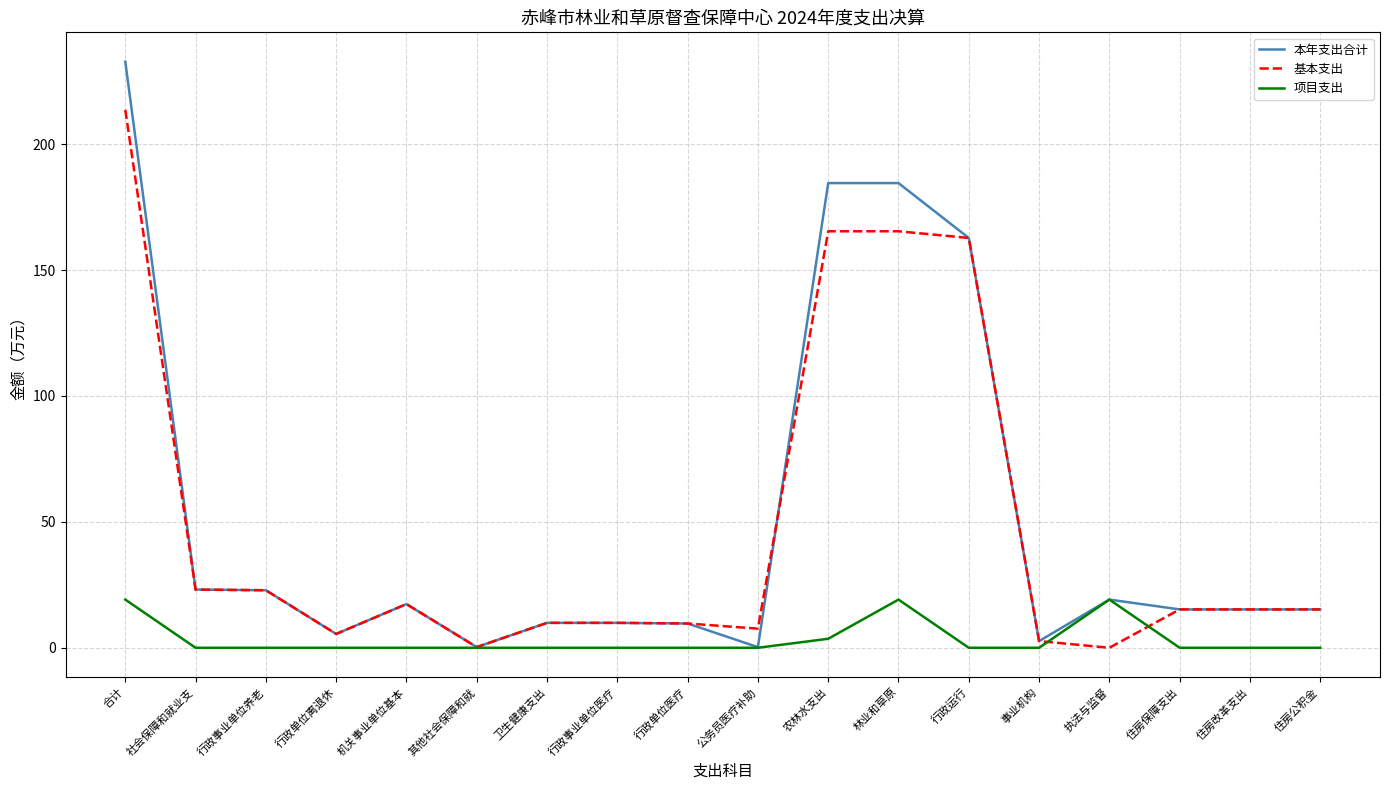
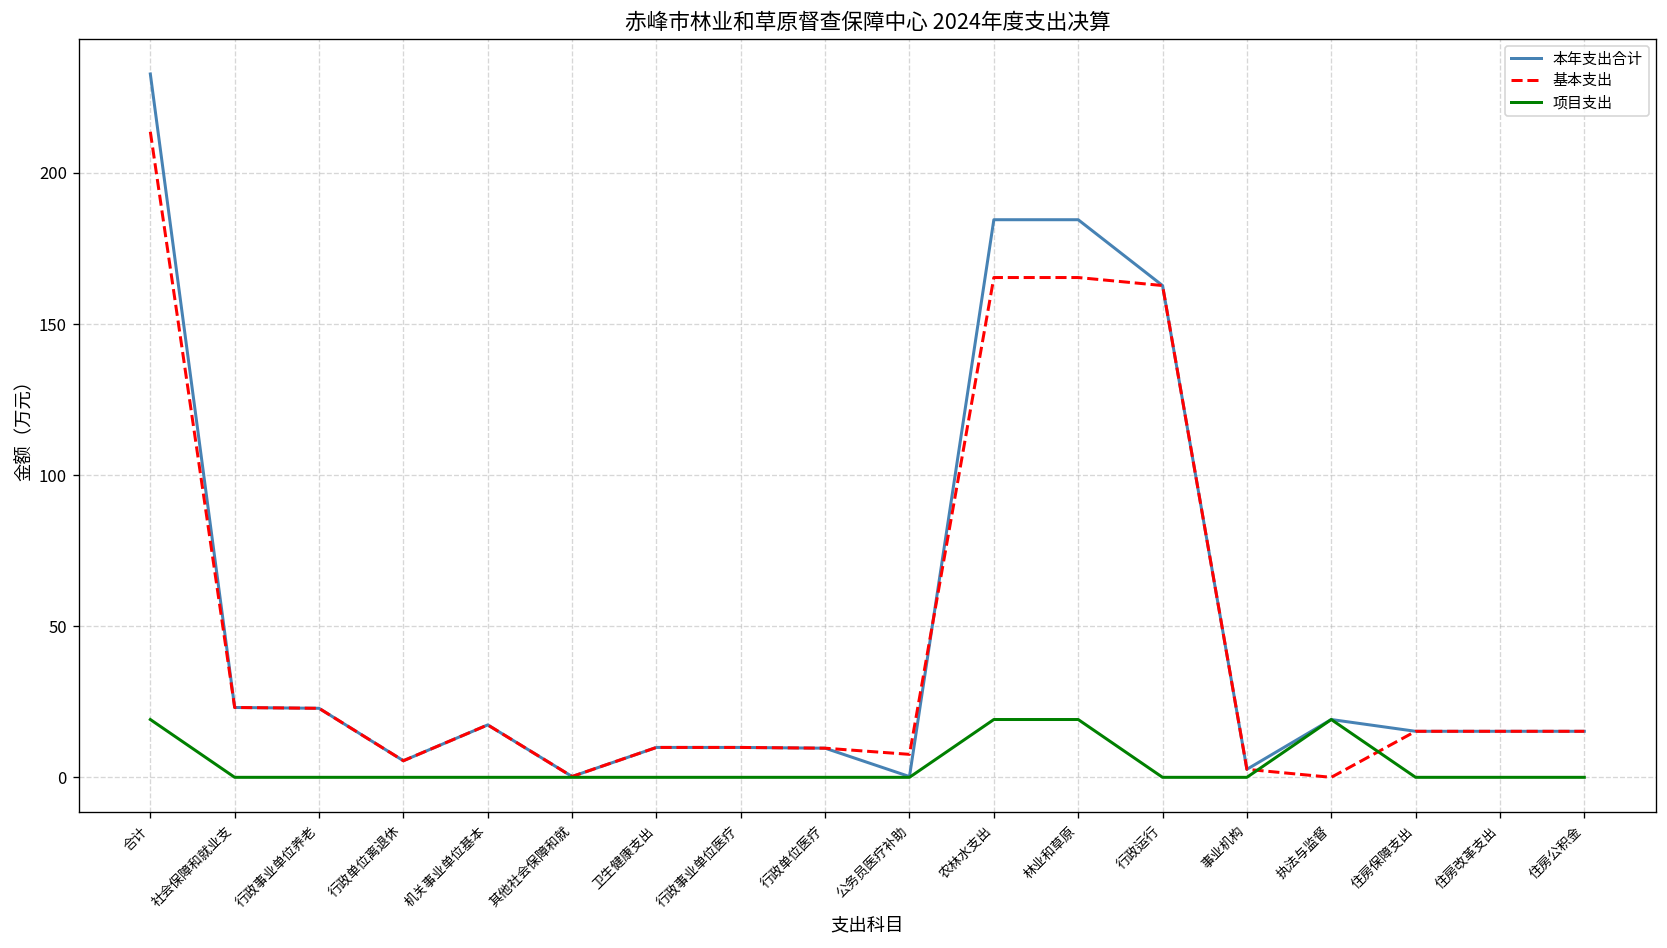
  {
    "本年支出合计": {
      "合计": 233,
      "农林水支出": 185,
      "林业和草原": 185
    },
    "基本支出": {
      "合计": 214,
      "公务员医疗补助": 8,
      "农林水支出": 165,
      "林业和草原": 165,
      "执法与监督": 0
    },
    "项目支出": {
      "合计": 19,
      "社会保障和就业支": 0,
      "行政事业单位养老": 0,
      "行政单位离退休": 0,
      "机关事业单位基本": 0,
      "卫生健康支出": 0,
      "行政事业单位医疗": 0,
      "行政单位医疗": 0,
-     "农林水支出": 4,
+     "农林水支出": 19,
      "林业和草原": 19,
      "行政运行": 0,
      "事业机构": 0,
      "住房保障支出": 0,
      "住房改革支出": 0,
      "住房公积金": 0
    }
  }
